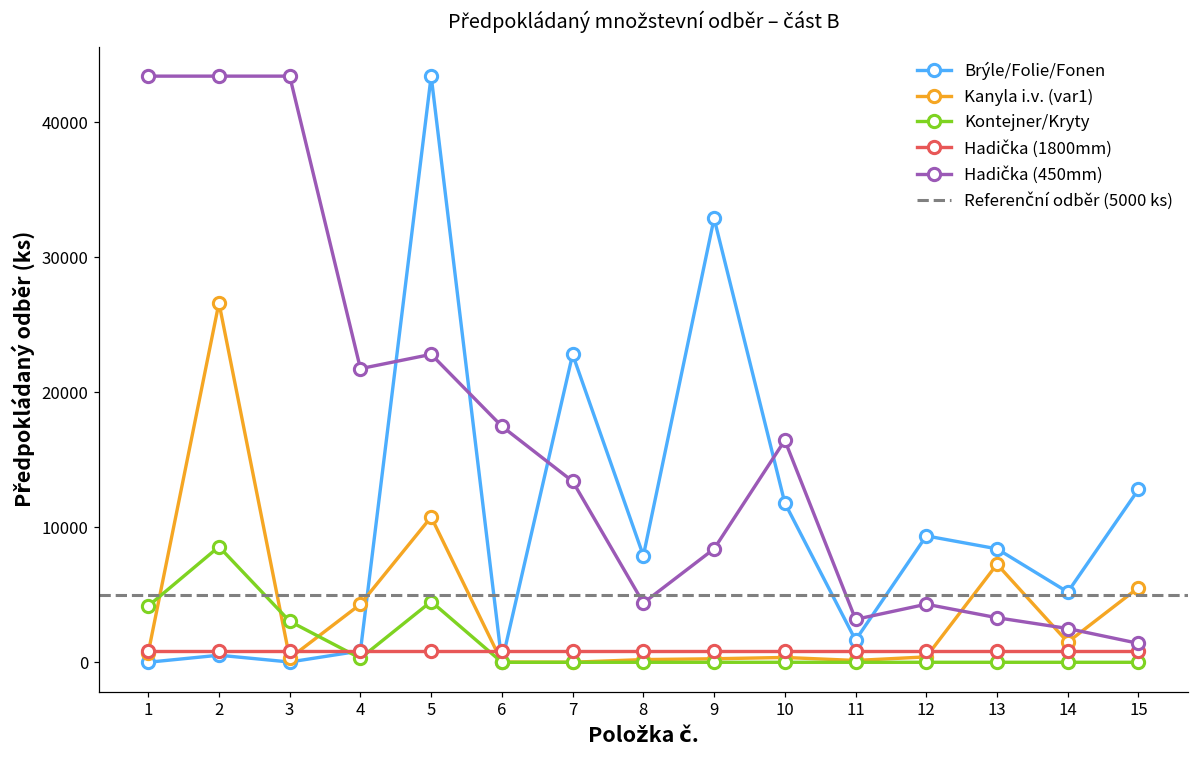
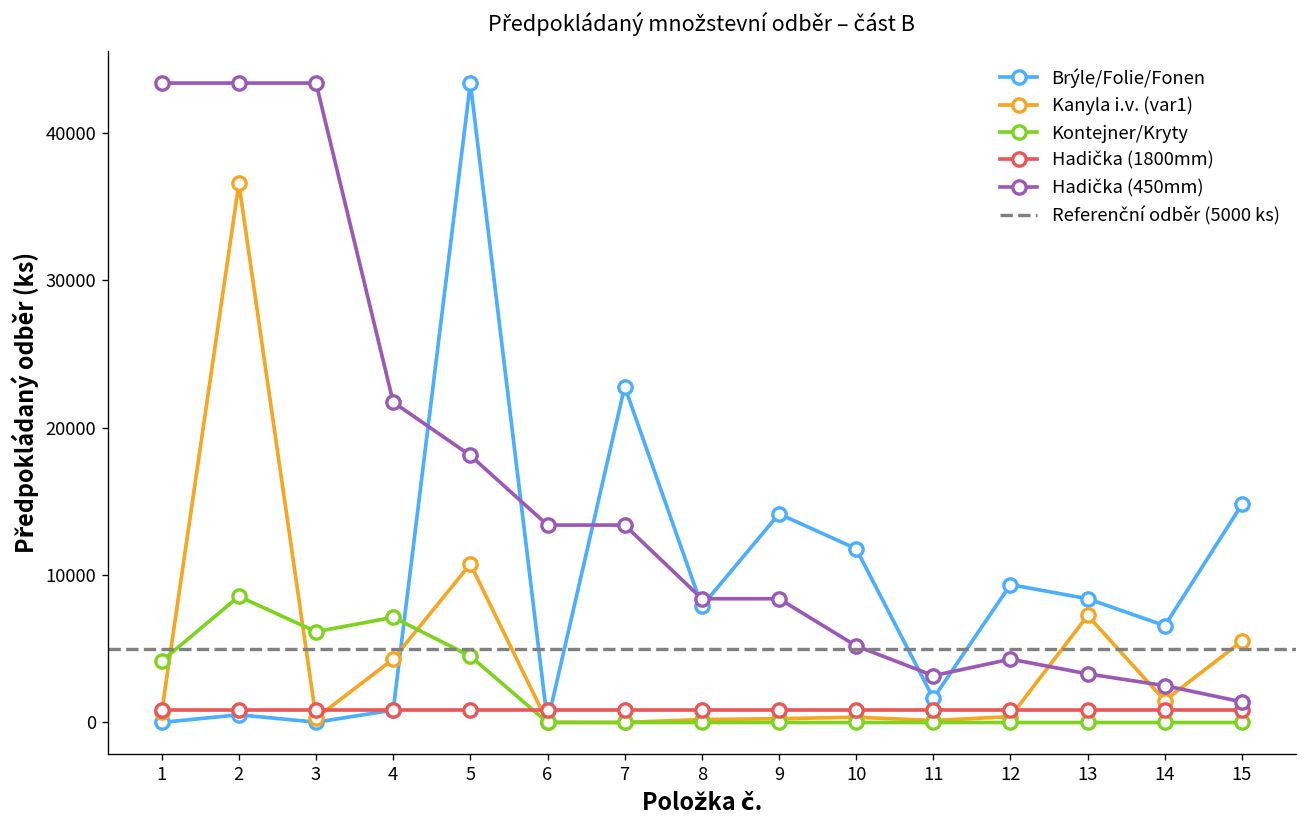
  {
    "Brýle/Folie/Fonen": {
      "1": 0,
      "2": 500,
      "3": 0,
      "5": 43400,
      "7": 22800,
      "8": 7900,
-     "9": 32900,
+     "9": 14200,
      "10": 11800,
      "11": 1600,
      "12": 9400,
      "13": 8400,
-     "14": 5200,
-     "15": 12800
+     "14": 6600,
+     "15": 14800
    },
    "Kanyla i.v. (var1)": {
-     "2": 26600,
+     "2": 36600,
      "3": 300,
      "4": 4300,
      "5": 10800,
      "9": 300,
      "10": 400,
      "12": 400,
      "13": 7300,
      "14": 1500,
      "15": 5500
    },
    "Kontejner/Kryty": {
      "1": 4200,
      "2": 8600,
-     "3": 3000,
-     "4": 300,
+     "3": 6200,
+     "4": 7100,
      "5": 4500,
      "9": 0,
      "10": 0,
      "12": 0,
      "13": 0,
      "14": 0,
      "15": 0
    },
    "Hadička (1800mm)": {
      "2": 800,
      "3": 800,
      "5": 800,
      "6": 800,
      "7": 800,
      "8": 800,
      "9": 800,
      "10": 800,
      "11": 800,
      "12": 800,
      "13": 800,
      "14": 800,
      "15": 800
    },
    "Hadička (450mm)": {
      "1": 43400,
      "2": 43400,
      "3": 43400,
      "4": 21700,
-     "5": 22800,
-     "6": 17500,
+     "5": 18100,
+     "6": 13400,
      "7": 13400,
-     "8": 4400,
+     "8": 8400,
      "9": 8400,
-     "10": 16400,
+     "10": 5200,
      "11": 3200,
      "12": 4300,
      "13": 3300,
      "14": 2500,
      "15": 1400
    }
  }
